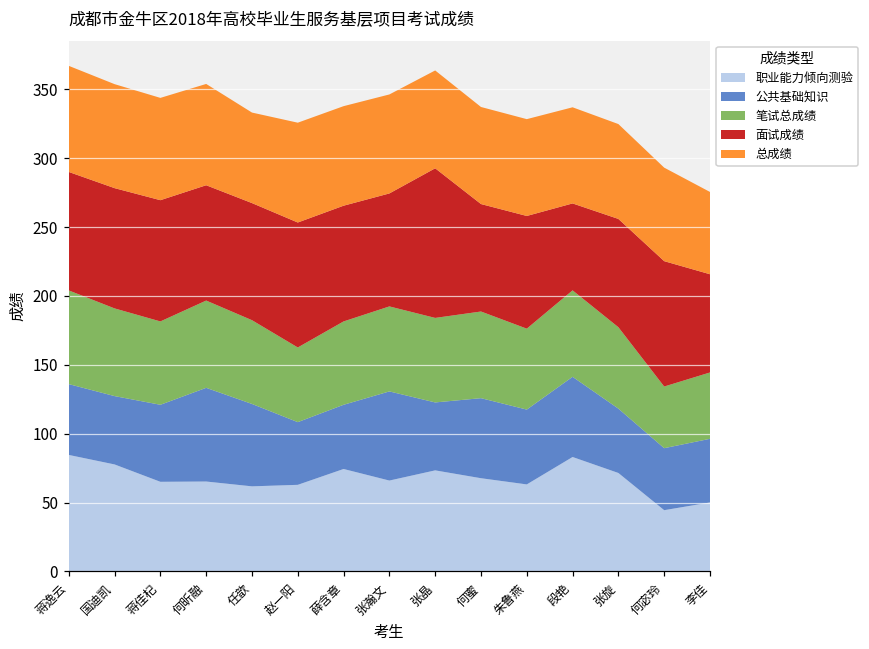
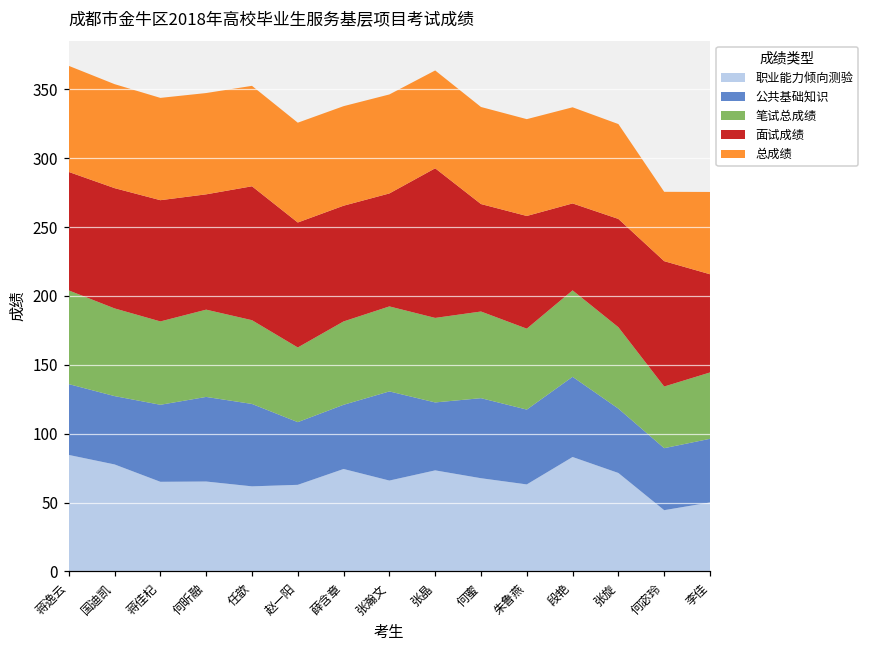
  {
    "职业能力倾向测验": {
      "蒋逸云": 85,
      "国迪凯": 78,
      "蒋佳杞": 65,
      "何昕融": 65,
      "任歆": 62,
      "赵一阳": 63,
      "薛含章": 74,
      "张瀚文": 66,
      "张晶": 73,
      "何蜜": 68,
      "朱鲁燕": 63,
      "段艳": 83,
      "张旋": 72,
      "何宓玲": 45,
      "李佳": 50
    },
    "公共基础知识": {
      "蒋逸云": 51,
      "国迪凯": 50,
      "蒋佳杞": 56,
-     "何昕融": 68,
+     "何昕融": 61,
      "任歆": 60,
      "赵一阳": 46,
      "薛含章": 47,
      "张瀚文": 65,
      "张晶": 49,
      "何蜜": 58,
      "朱鲁燕": 54,
      "段艳": 58,
      "张旋": 47,
      "何宓玲": 45,
      "李佳": 46
    },
    "笔试总成绩": {
      "蒋逸云": 68,
      "国迪凯": 64,
      "蒋佳杞": 61,
      "何昕融": 63,
      "任歆": 61,
      "赵一阳": 54,
      "薛含章": 61,
      "张瀚文": 62,
      "张晶": 61,
      "何蜜": 63,
      "朱鲁燕": 59,
      "段艳": 63,
      "张旋": 59,
      "何宓玲": 45,
      "李佳": 48
    },
    "面试成绩": {
      "蒋逸云": 86,
      "国迪凯": 87,
      "蒋佳杞": 88,
      "何昕融": 84,
-     "任歆": 85,
+     "任歆": 97,
      "赵一阳": 91,
      "薛含章": 84,
      "张瀚文": 82,
      "张晶": 109,
      "何蜜": 78,
      "朱鲁燕": 82,
      "段艳": 63,
      "张旋": 79,
      "何宓玲": 91,
      "李佳": 71
    },
    "总成绩": {
      "蒋逸云": 77,
      "国迪凯": 75,
      "蒋佳杞": 74,
      "何昕融": 74,
-     "任歆": 66,
+     "任歆": 73,
      "赵一阳": 72,
      "薛含章": 72,
      "张瀚文": 72,
      "张晶": 71,
      "何蜜": 70,
      "朱鲁燕": 70,
      "段艳": 70,
      "张旋": 69,
-     "何宓玲": 68,
+     "何宓玲": 50,
      "李佳": 60
    }
  }
